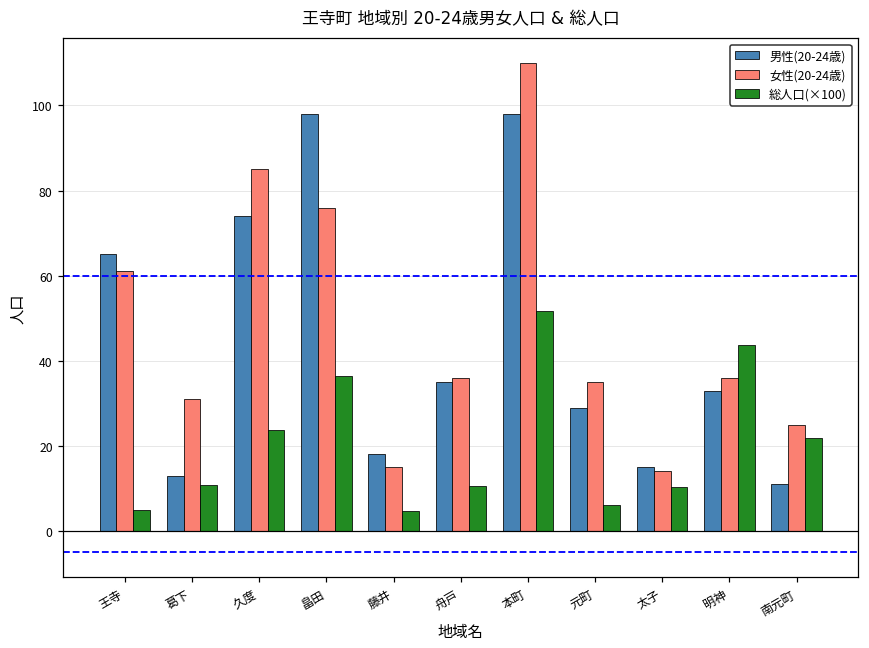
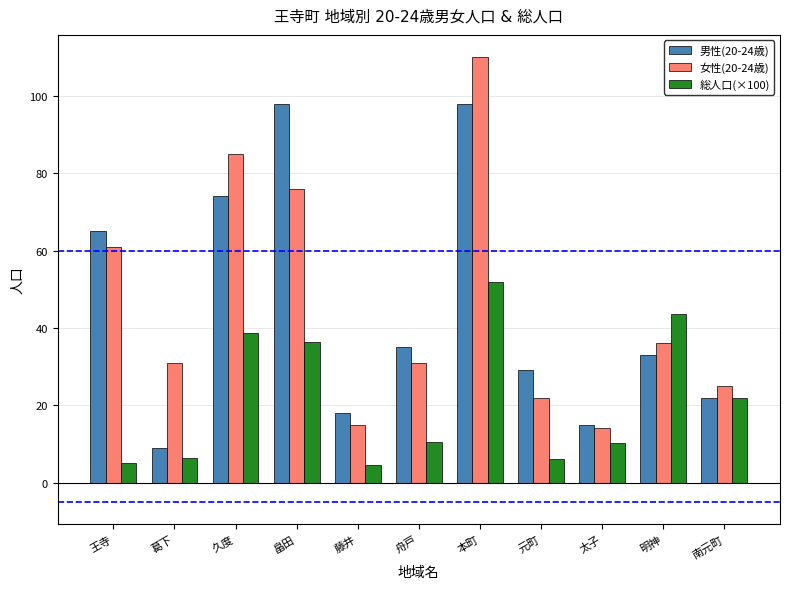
  {
    "男性(20-24歳)": {
      "王寺": 65,
-     "葛下": 13,
+     "葛下": 9,
      "久度": 74,
      "畠田": 98,
      "藤井": 18,
      "舟戸": 35,
      "本町": 98,
      "元町": 29,
      "太子": 15,
      "明神": 33,
-     "南元町": 11
+     "南元町": 22
    },
    "女性(20-24歳)": {
      "王寺": 61,
      "葛下": 31,
      "久度": 85,
      "畠田": 76,
      "藤井": 15,
-     "舟戸": 36,
+     "舟戸": 31,
      "本町": 110,
-     "元町": 35,
+     "元町": 22,
      "太子": 14,
      "明神": 36,
      "南元町": 25
    },
    "総人口(×100)": {
      "王寺": 5,
-     "葛下": 11,
-     "久度": 24,
+     "葛下": 6,
+     "久度": 39,
      "畠田": 36,
      "藤井": 5,
      "舟戸": 10,
      "本町": 52,
      "元町": 6,
      "太子": 10,
      "明神": 44,
      "南元町": 22
    }
  }
